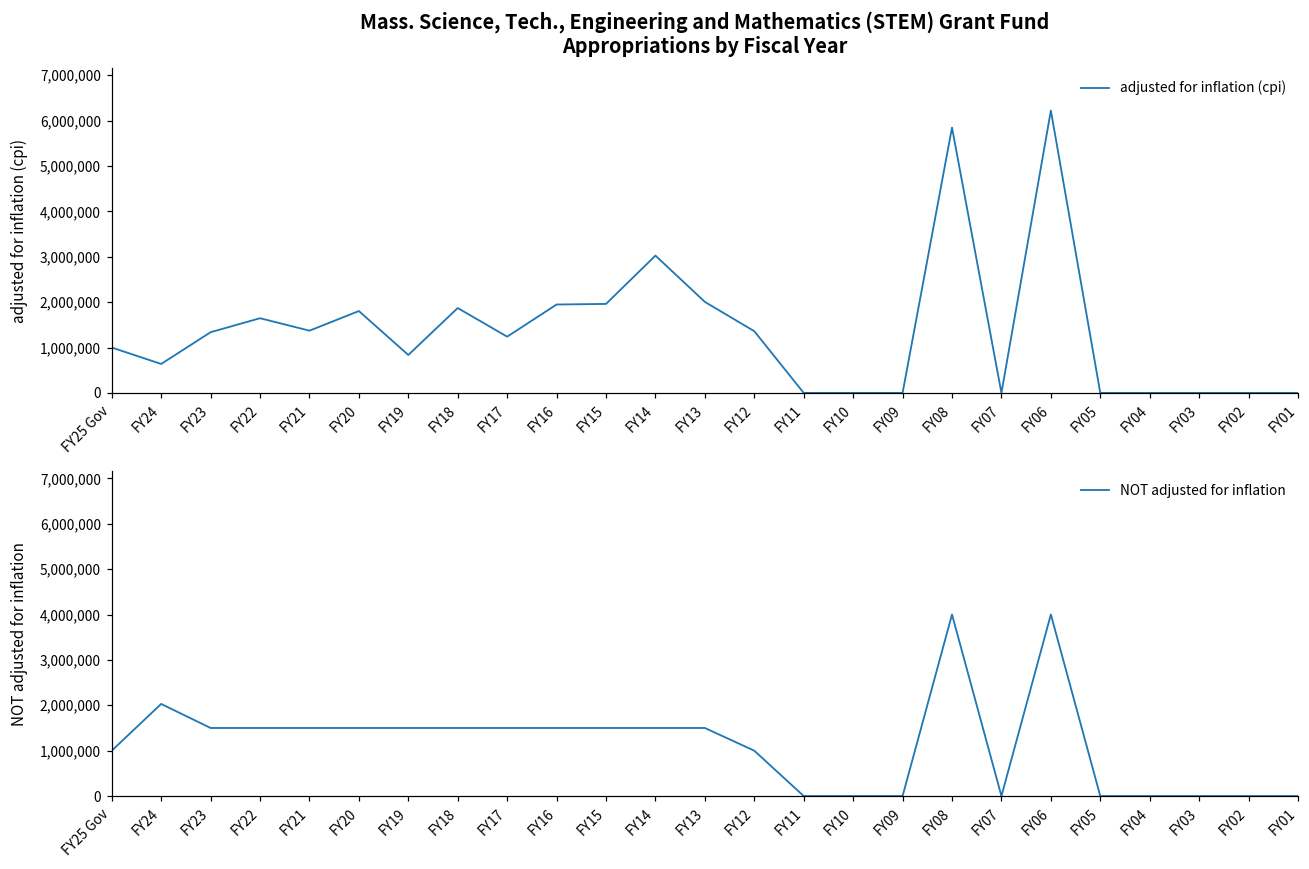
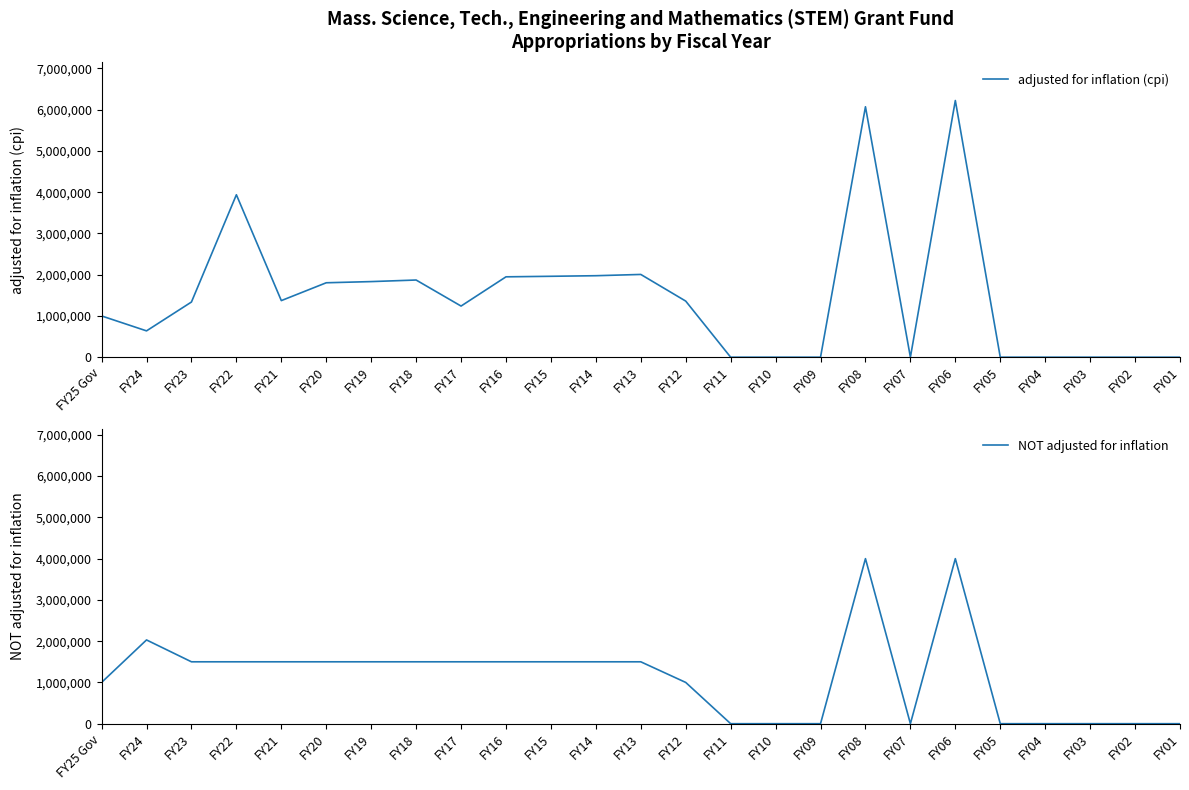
  {
    "Mass. Science, Tech., Engineering and Mathematics (STEM) Grant Fund Appropriations by Fiscal Year": {
      "FY25 Gov": "1,000,000",
      "FY24": "600,000",
      "FY23": "1,300,000",
-     "FY22": "1,600,000",
+     "FY22": "3,900,000",
      "FY21": "1,400,000",
      "FY20": "1,800,000",
-     "FY19": "800,000",
+     "FY19": "1,800,000",
      "FY18": "1,900,000",
      "FY17": "1,200,000",
      "FY16": "1,900,000",
      "FY15": "2,000,000",
-     "FY14": "3,000,000",
+     "FY14": "2,000,000",
      "FY13": "2,000,000",
      "FY12": "1,400,000",
      "FY11": "0",
      "FY10": "0",
      "FY09": "0",
-     "FY08": "5,800,000",
+     "FY08": "6,100,000",
      "FY07": "0",
      "FY06": "6,200,000",
      "FY05": "0",
      "FY04": "0",
      "FY03": "0",
      "FY02": "0",
      "FY01": "0"
    }
  }
